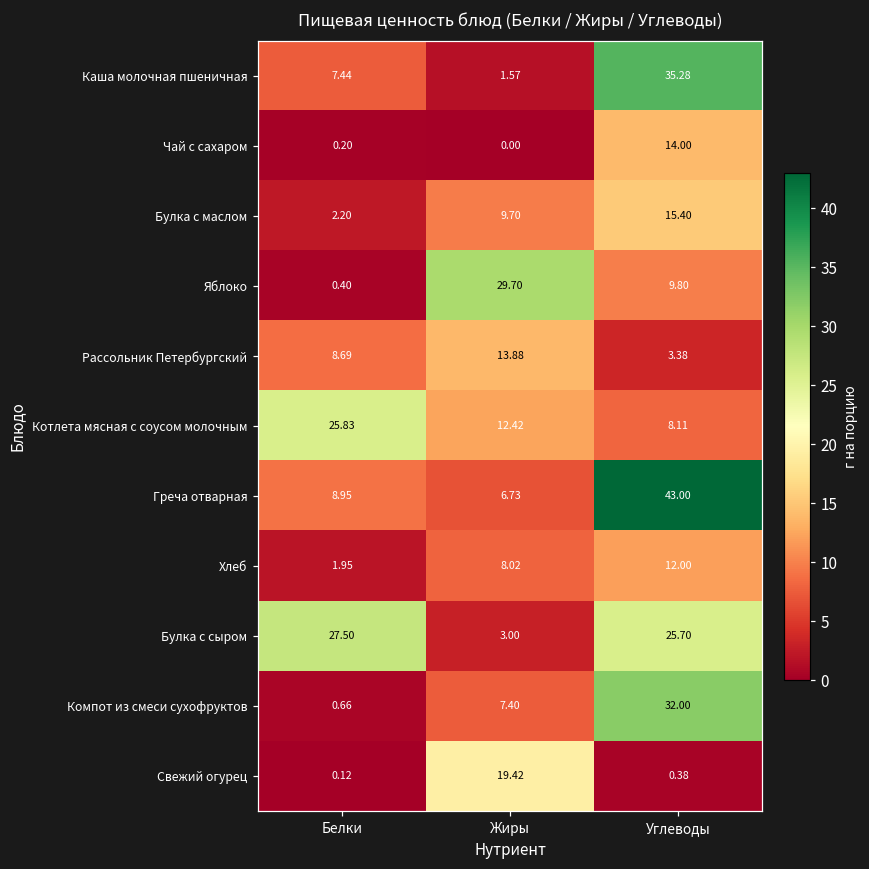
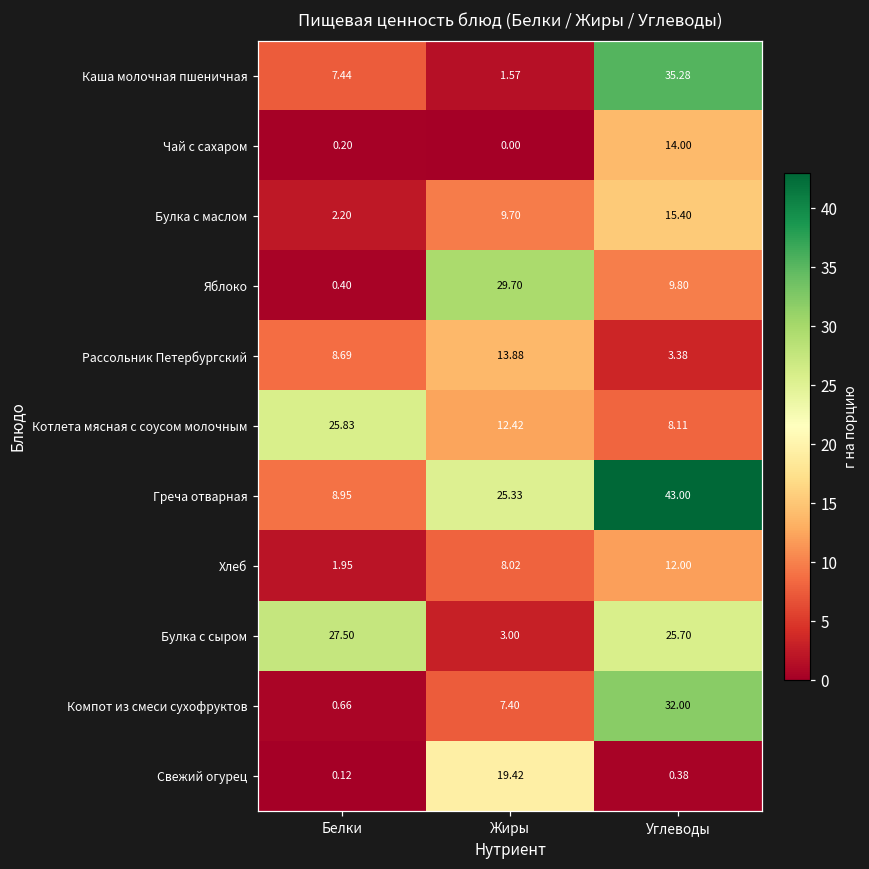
  {
    "Каша молочная пшеничная": {
      "Белки": 7.44,
      "Жиры": 1.57,
      "Углеводы": 35.28
    },
    "Чай с сахаром": {
      "Белки": 0.20,
      "Жиры": 0.00,
      "Углеводы": 14.00
    },
    "Булка с маслом": {
      "Белки": 2.20,
      "Жиры": 9.70,
      "Углеводы": 15.40
    },
    "Яблоко": {
      "Белки": 0.40,
      "Жиры": 29.70,
      "Углеводы": 9.80
    },
    "Рассольник Петербургский": {
      "Белки": 8.69,
      "Жиры": 13.88,
      "Углеводы": 3.38
    },
    "Котлета мясная с соусом молочным": {
      "Белки": 25.83,
      "Жиры": 12.42,
      "Углеводы": 8.11
    },
    "Греча отварная": {
      "Белки": 8.95,
-     "Жиры": 6.73,
+     "Жиры": 25.33,
      "Углеводы": 43.00
    },
    "Хлеб": {
      "Белки": 1.95,
      "Жиры": 8.02,
      "Углеводы": 12.00
    },
    "Булка с сыром": {
      "Белки": 27.50,
      "Жиры": 3.00,
      "Углеводы": 25.70
    },
    "Компот из смеси сухофруктов": {
      "Белки": 0.66,
      "Жиры": 7.40,
      "Углеводы": 32.00
    },
    "Свежий огурец": {
      "Белки": 0.12,
      "Жиры": 19.42,
      "Углеводы": 0.38
    }
  }
